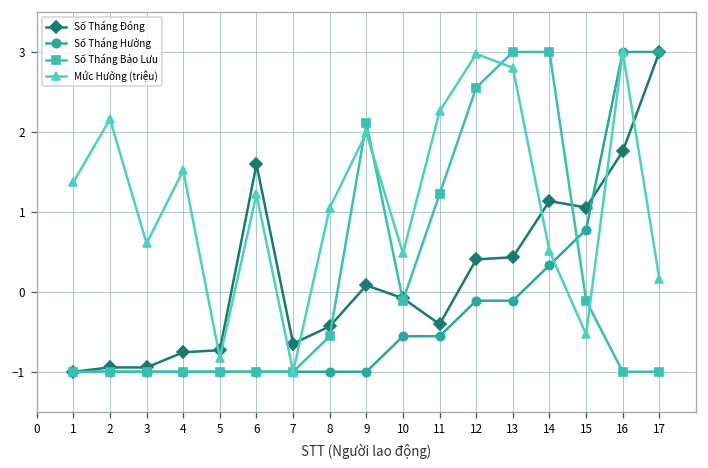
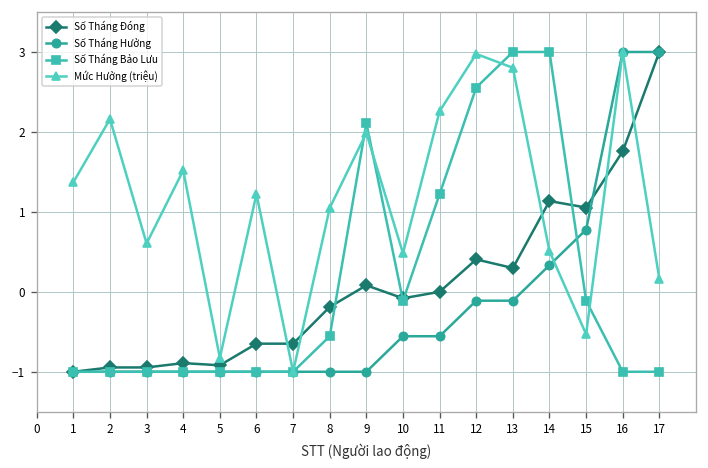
  {
    "Số Tháng Đóng": {
      "2": -0.9,
      "3": -0.9,
-     "4": -0.8,
-     "5": -0.7,
-     "6": 1.6,
+     "4": -0.9,
+     "5": -0.9,
+     "6": -0.6,
      "7": -0.6,
-     "8": -0.4,
+     "8": -0.2,
      "9": 0.1,
-     "11": -0.4,
+     "11": 0.0,
      "12": 0.4,
-     "13": 0.4,
+     "13": 0.3,
      "14": 1.1,
      "15": 1.1,
      "16": 1.8
    }
  }
